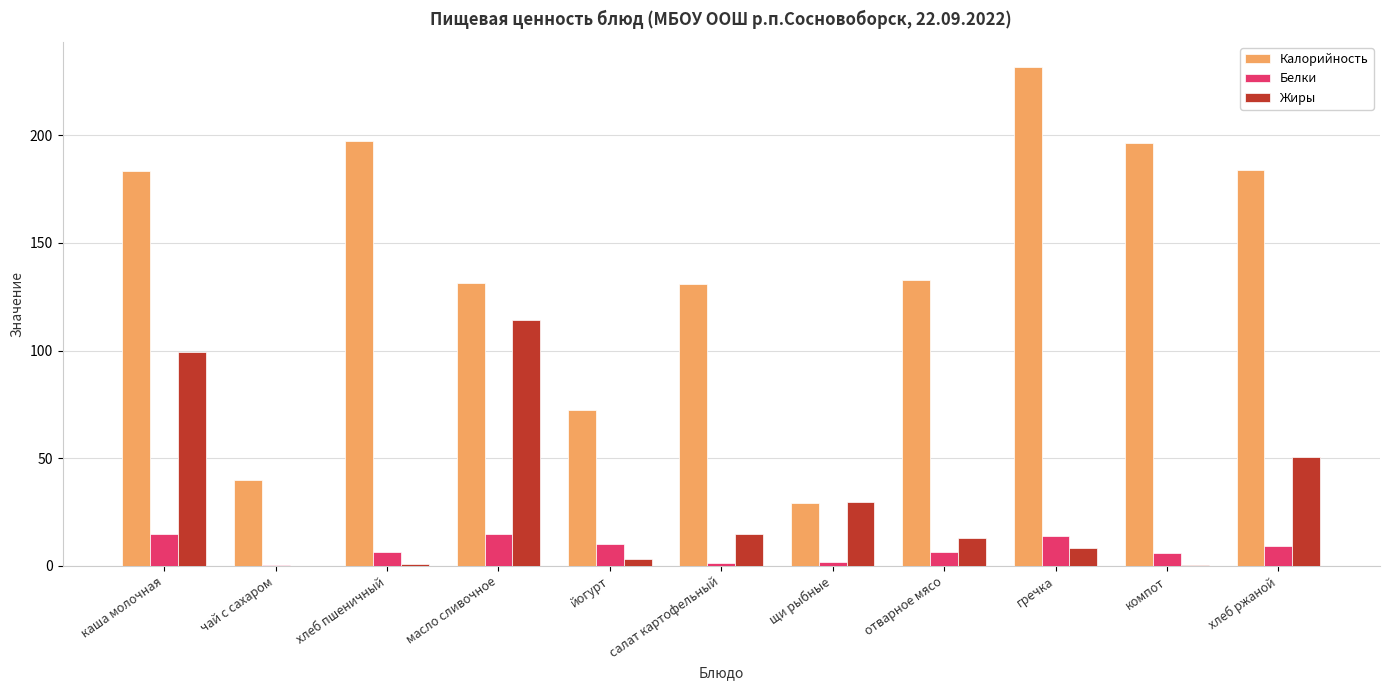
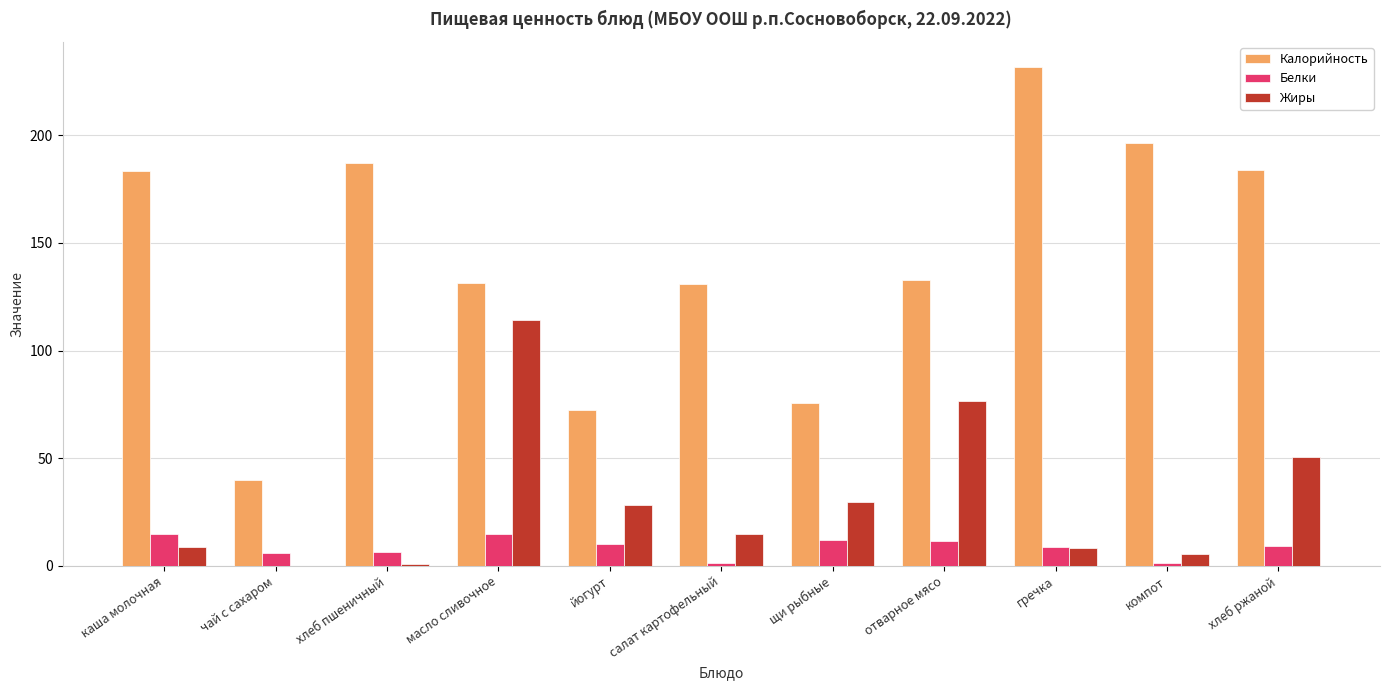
  {
    "Калорийность": {
      "каша молочная": 183,
      "чай с сахаром": 40,
-     "хлеб пшеничный": 197,
+     "хлеб пшеничный": 187,
      "масло сливочное": 131,
      "йогурт": 73,
      "салат картофельный": 131,
-     "щи рыбные": 29,
+     "щи рыбные": 76,
      "отварное мясо": 133,
      "гречка": 232,
      "компот": 196,
      "хлеб ржаной": 184
    },
    "Белки": {
      "каша молочная": 15,
-     "чай с сахаром": 1,
+     "чай с сахаром": 6,
      "хлеб пшеничный": 6,
      "масло сливочное": 15,
      "йогурт": 10,
      "салат картофельный": 1,
-     "щи рыбные": 2,
-     "отварное мясо": 7,
-     "гречка": 14,
-     "компот": 6,
+     "щи рыбные": 12,
+     "отварное мясо": 12,
+     "гречка": 9,
+     "компот": 1,
      "хлеб ржаной": 9
    },
    "Жиры": {
-     "каша молочная": 99,
+     "каша молочная": 9,
      "чай с сахаром": 0,
      "масло сливочное": 114,
-     "йогурт": 3,
+     "йогурт": 28,
      "салат картофельный": 15,
      "щи рыбные": 30,
-     "отварное мясо": 13,
+     "отварное мясо": 77,
      "гречка": 8,
-     "компот": 0,
+     "компот": 6,
      "хлеб ржаной": 51
    }
  }
